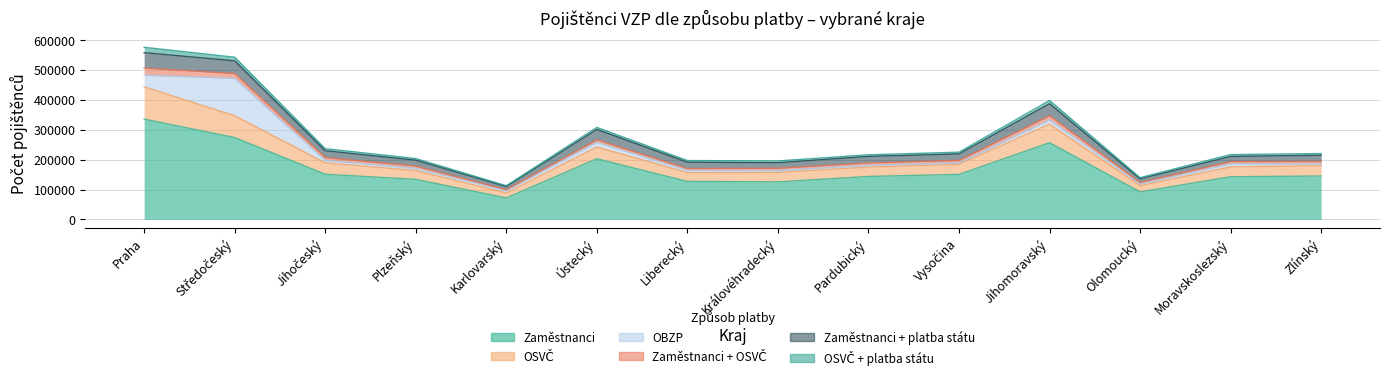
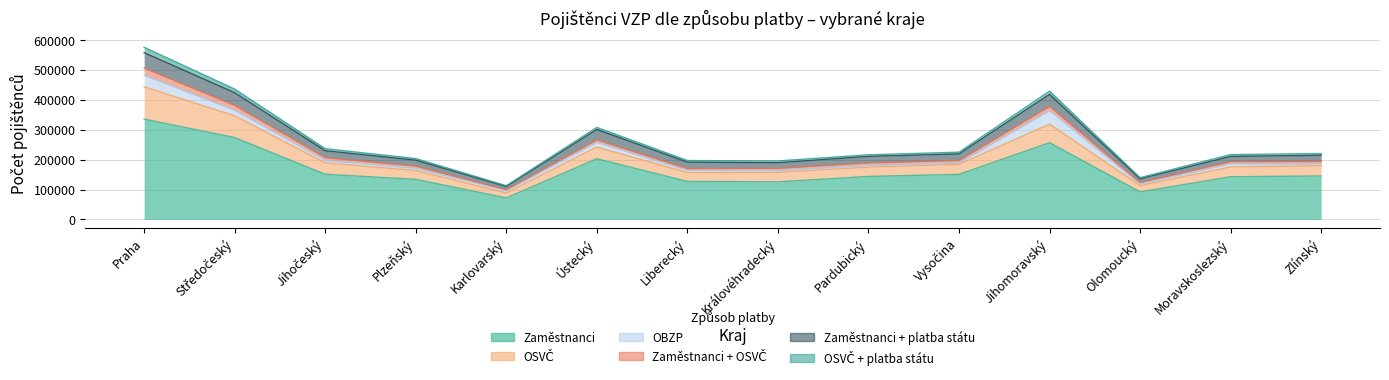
  {
    "OBZP": {
      "Praha": 40000,
-     "Středočeský": 130000,
-     "Jihomoravský": 10000
+     "Středočeský": 20000,
+     "Jihomoravský": 50000
    },
    "Zaměstnanci + platba státu": {
      "Praha": 50000,
      "Středočeský": 40000,
      "Jihomoravský": 40000
    }
  }
